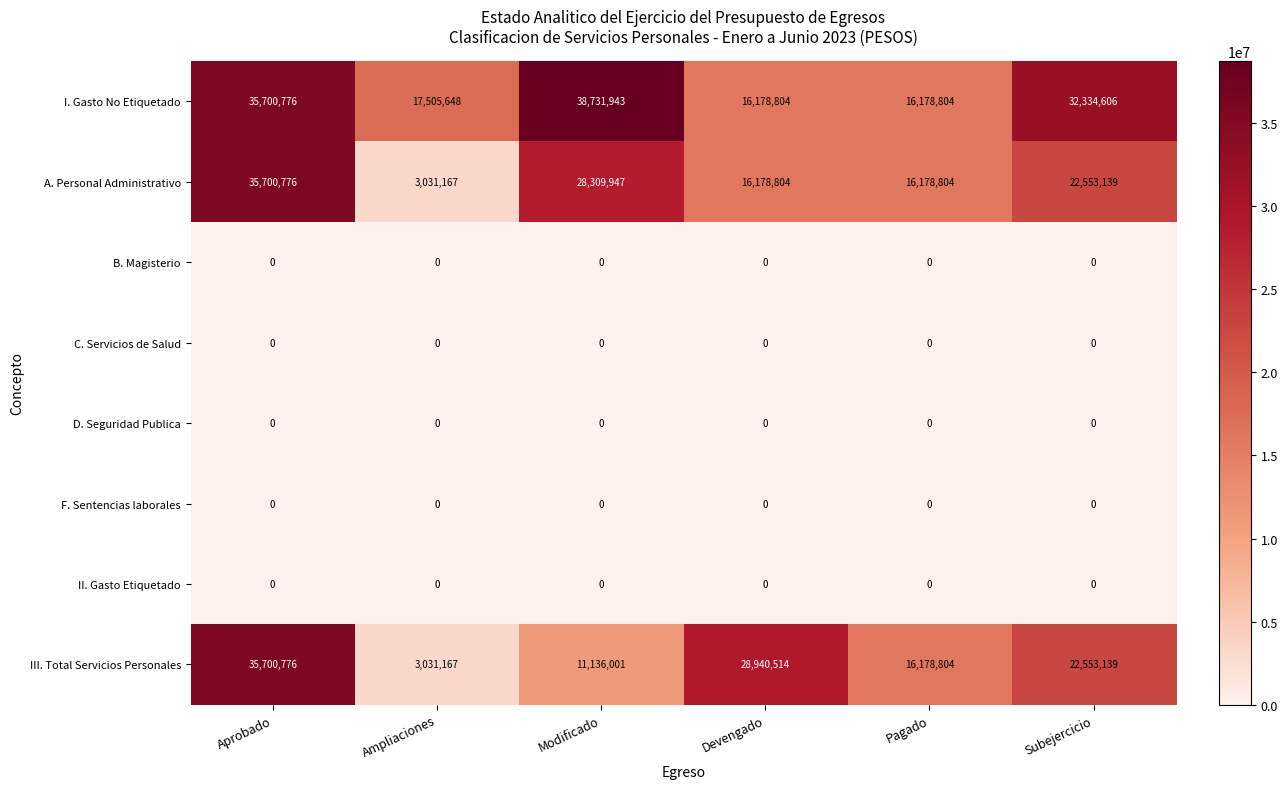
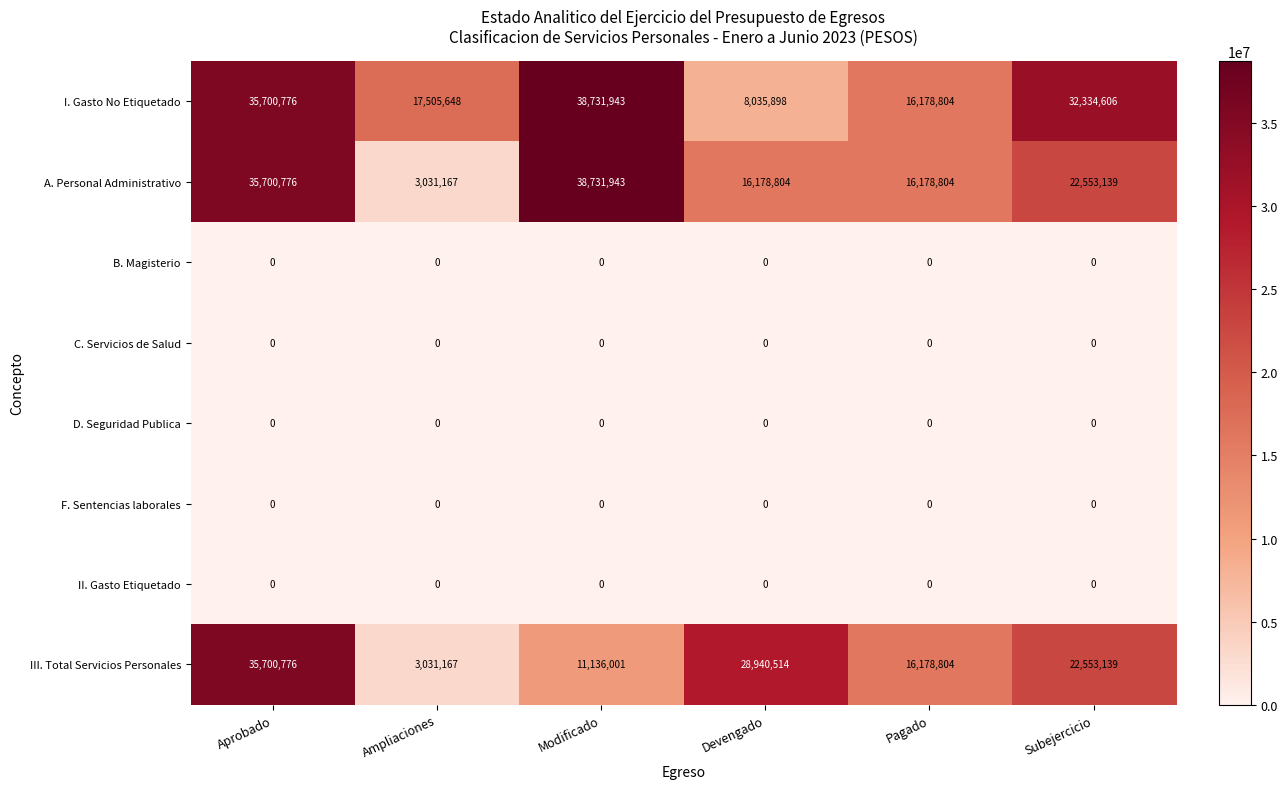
  {
    "I. Gasto No Etiquetado": {
      "Aprobado": "35,700,776",
      "Ampliaciones": "17,505,648",
      "Modificado": "38,731,943",
-     "Devengado": "16,178,804",
+     "Devengado": "8,035,898",
      "Pagado": "16,178,804",
      "Subejercicio": "32,334,606"
    },
    "A. Personal Administrativo": {
      "Aprobado": "35,700,776",
      "Ampliaciones": "3,031,167",
-     "Modificado": "28,309,947",
+     "Modificado": "38,731,943",
      "Devengado": "16,178,804",
      "Pagado": "16,178,804",
      "Subejercicio": "22,553,139"
    },
    "B. Magisterio": {
      "Aprobado": "0",
      "Ampliaciones": "0",
      "Modificado": "0",
      "Devengado": "0",
      "Pagado": "0",
      "Subejercicio": "0"
    },
    "C. Servicios de Salud": {
      "Aprobado": "0",
      "Ampliaciones": "0",
      "Modificado": "0",
      "Devengado": "0",
      "Pagado": "0",
      "Subejercicio": "0"
    },
    "D. Seguridad Publica": {
      "Aprobado": "0",
      "Ampliaciones": "0",
      "Modificado": "0",
      "Devengado": "0",
      "Pagado": "0",
      "Subejercicio": "0"
    },
    "F. Sentencias laborales": {
      "Aprobado": "0",
      "Ampliaciones": "0",
      "Modificado": "0",
      "Devengado": "0",
      "Pagado": "0",
      "Subejercicio": "0"
    },
    "II. Gasto Etiquetado": {
      "Aprobado": "0",
      "Ampliaciones": "0",
      "Modificado": "0",
      "Devengado": "0",
      "Pagado": "0",
      "Subejercicio": "0"
    },
    "III. Total Servicios Personales": {
      "Aprobado": "35,700,776",
      "Ampliaciones": "3,031,167",
      "Modificado": "11,136,001",
      "Devengado": "28,940,514",
      "Pagado": "16,178,804",
      "Subejercicio": "22,553,139"
    }
  }
